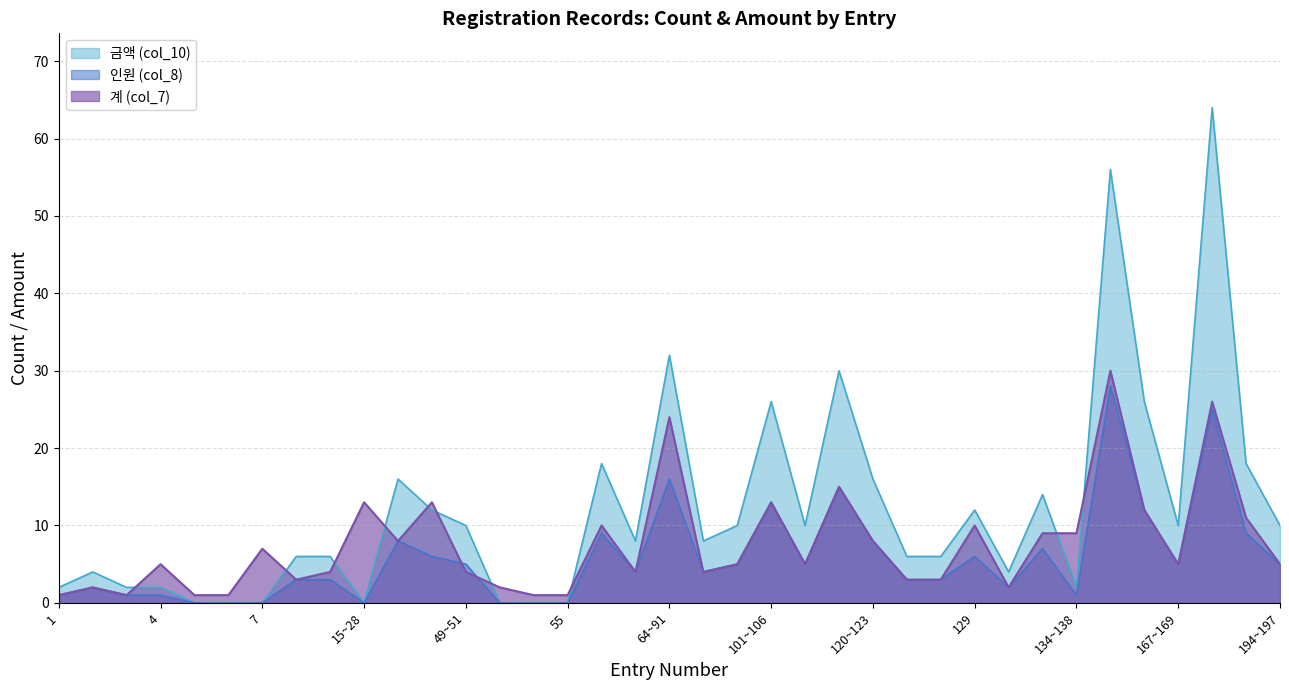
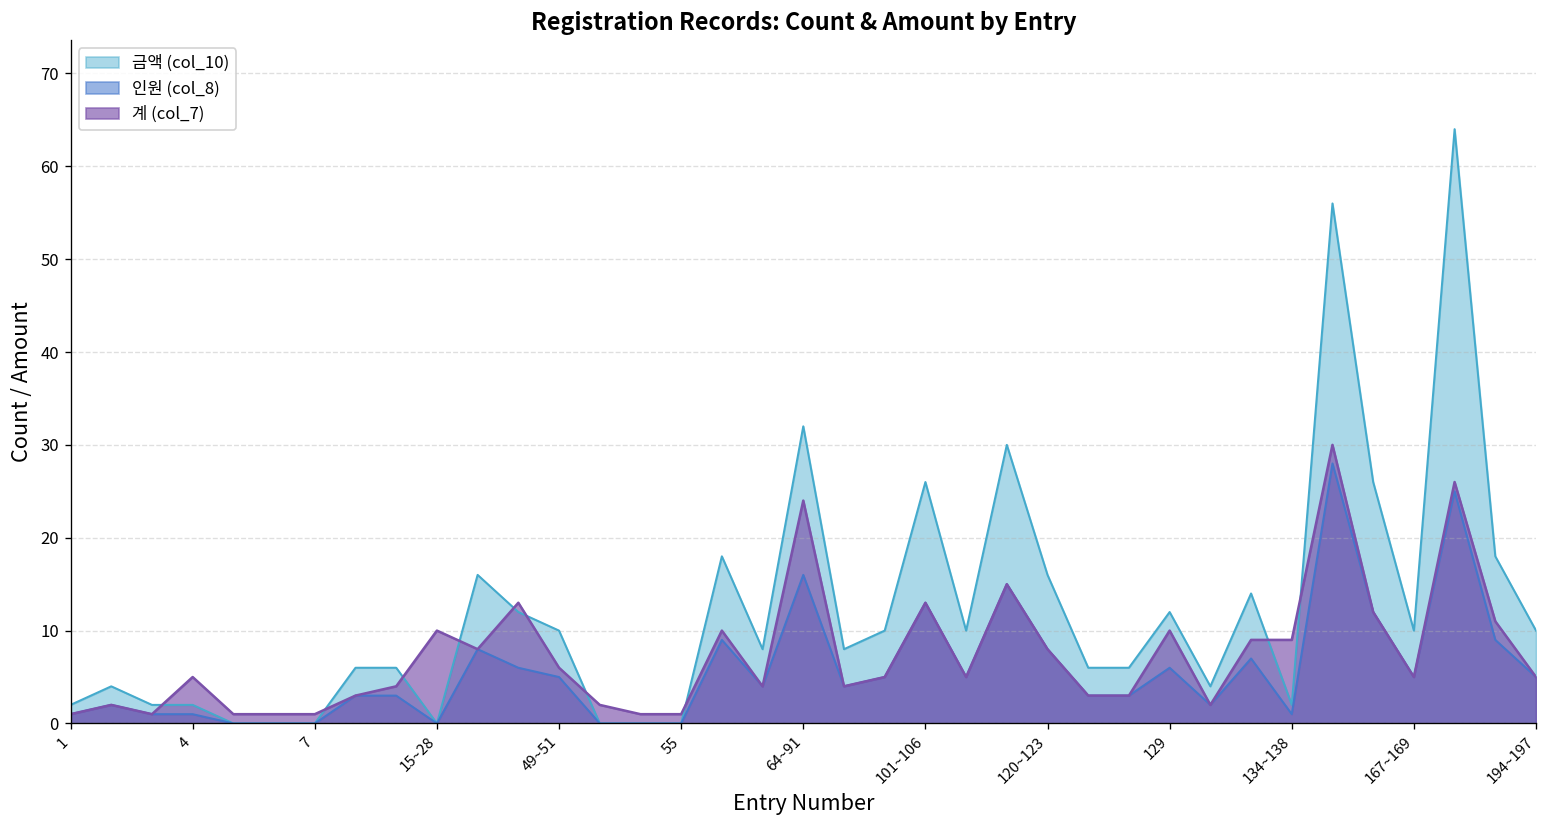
  {
    "계 (col_7)": {
      "4": 5,
-     "7": 7,
-     "15~28": 13,
-     "49~51": 4,
+     "7": 1,
+     "15~28": 10,
+     "49~51": 6,
      "55": 1,
      "64~91": 24,
      "129": 10,
      "134~138": 9
    }
  }
